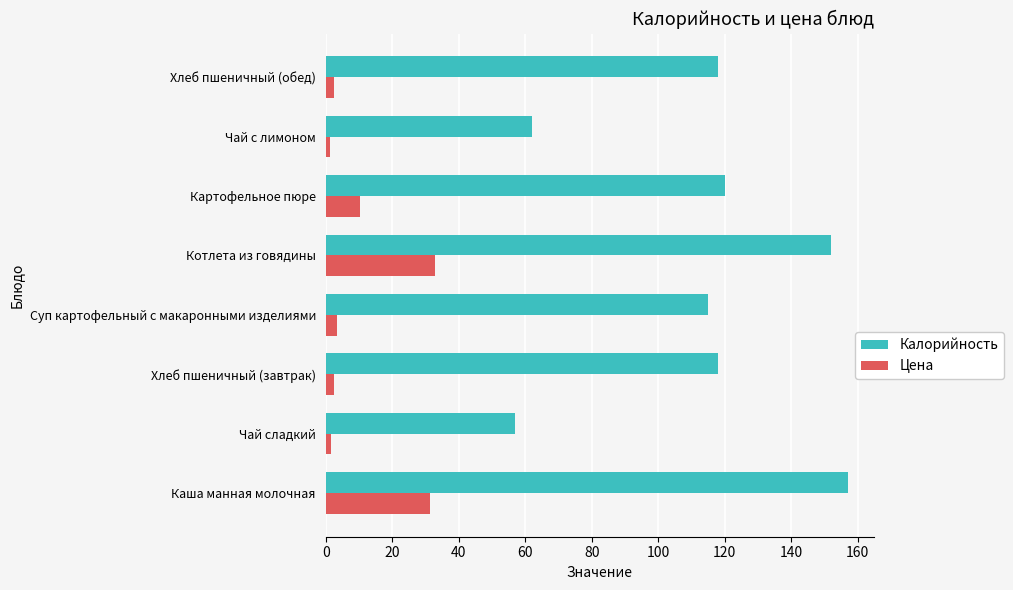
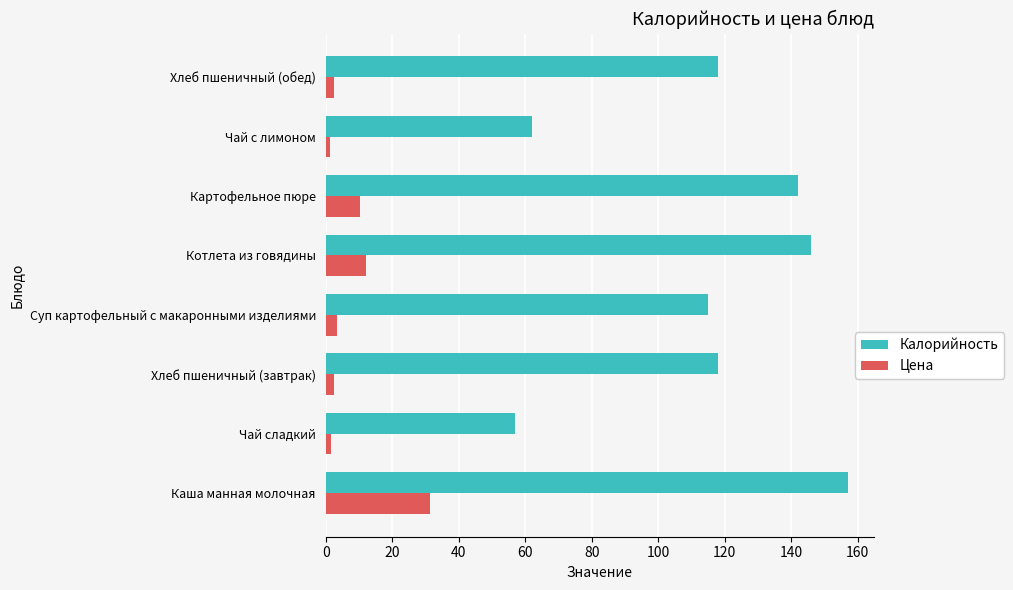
  {
    "Калорийность": {
      "Хлеб пшеничный (обед)": 118,
      "Чай с лимоном": 62,
-     "Картофельное пюре": 120,
-     "Котлета из говядины": 152,
+     "Картофельное пюре": 142,
+     "Котлета из говядины": 146,
      "Суп картофельный с макаронными изделиями": 115,
      "Хлеб пшеничный (завтрак)": 118,
      "Чай сладкий": 57,
      "Каша манная молочная": 157
    },
    "Цена": {
      "Хлеб пшеничный (обед)": 3,
      "Чай с лимоном": 1,
      "Картофельное пюре": 10,
-     "Котлета из говядины": 33,
+     "Котлета из говядины": 12,
      "Суп картофельный с макаронными изделиями": 3,
      "Хлеб пшеничный (завтрак)": 3,
      "Чай сладкий": 2,
      "Каша манная молочная": 31
    }
  }
